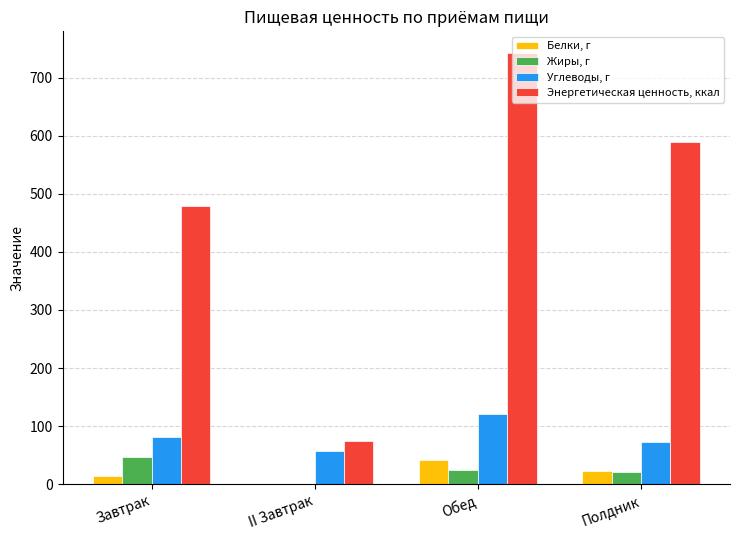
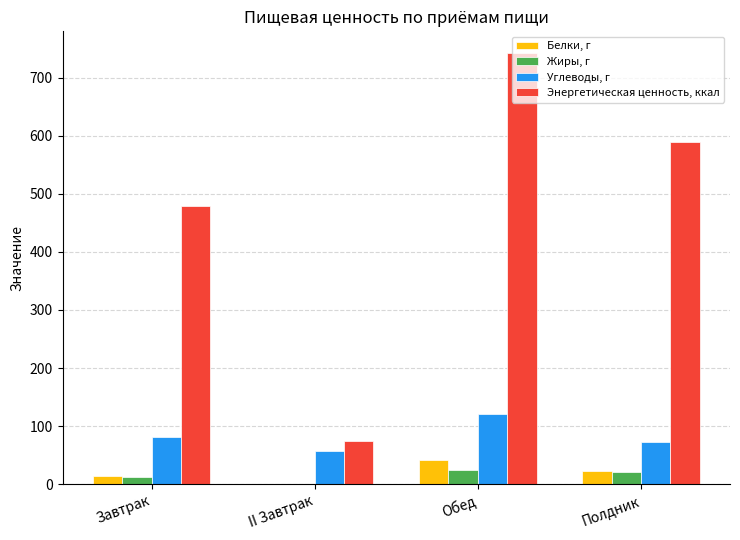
  {
    "Белки, г": {
      "Завтрак": 10,
      "Обед": 40,
      "Полдник": 20
    },
    "Жиры, г": {
-     "Завтрак": 50,
+     "Завтрак": 10,
      "Обед": 20,
      "Полдник": 20
    },
    "Углеводы, г": {
      "Завтрак": 80,
      "II Завтрак": 60,
      "Обед": 120,
      "Полдник": 70
    },
    "Энергетическая ценность, ккал": {
      "Завтрак": 480,
      "II Завтрак": 80,
      "Полдник": 590
    }
  }
